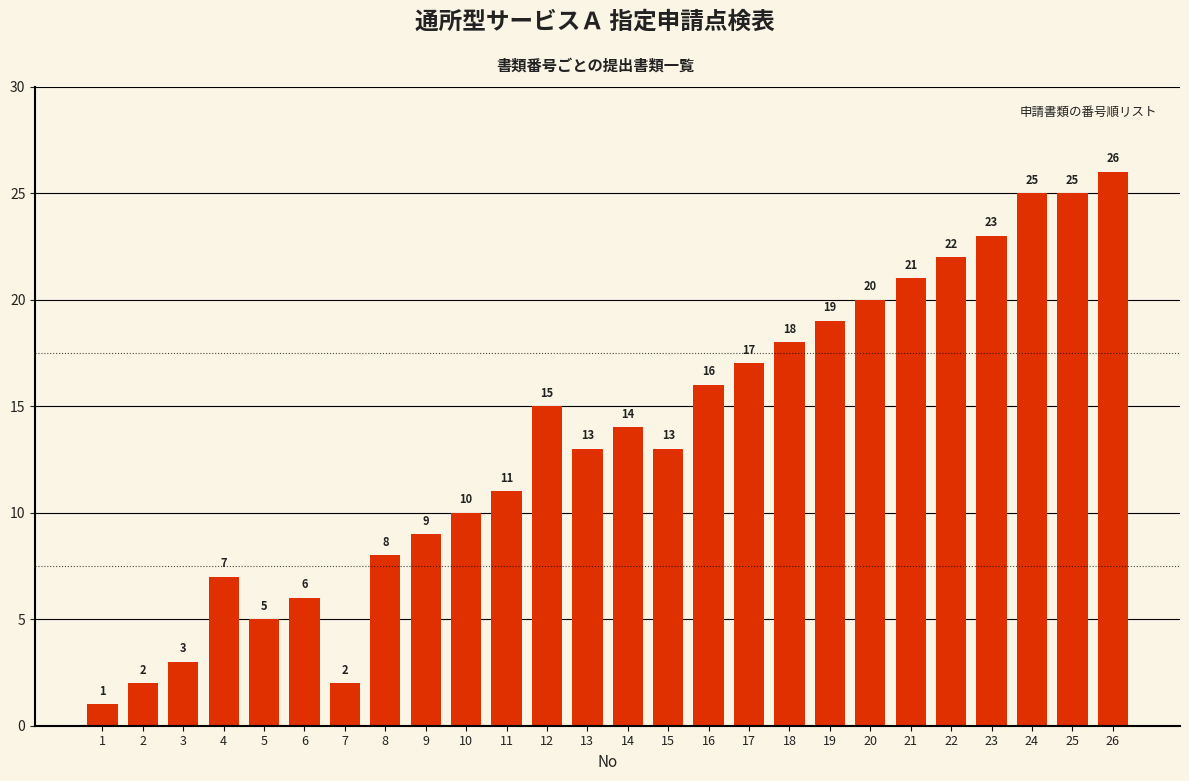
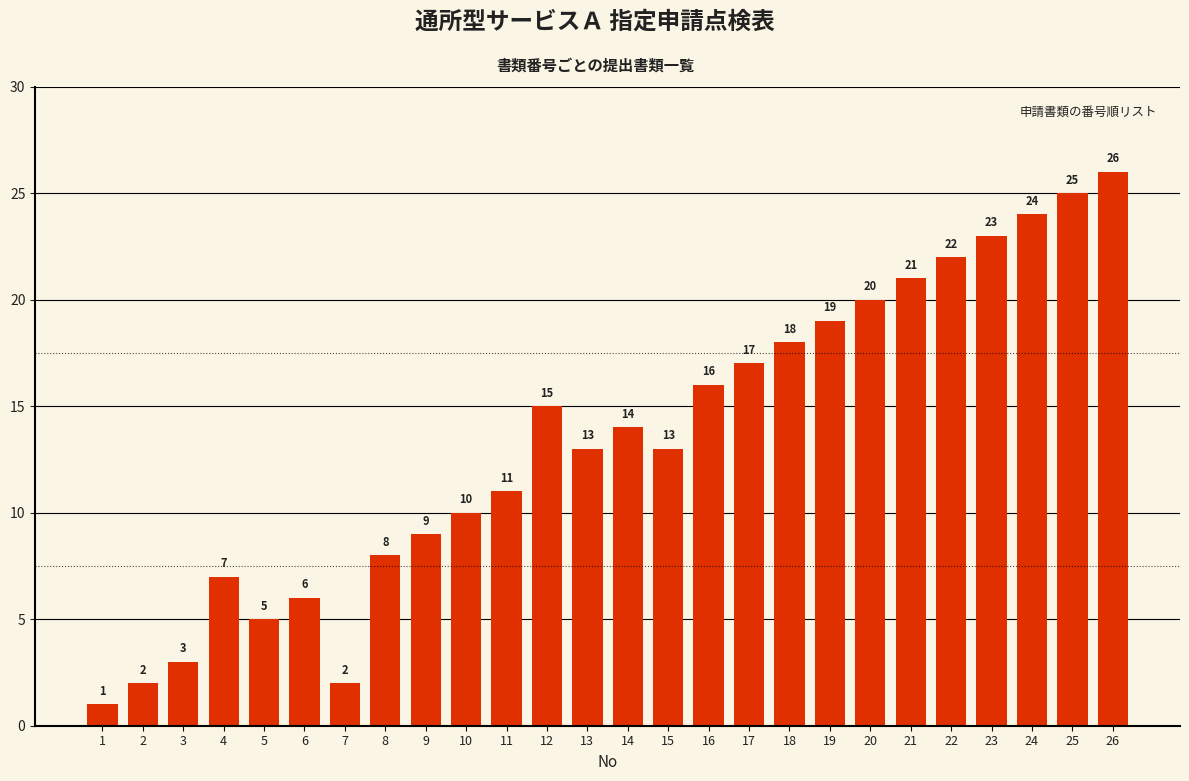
  {
    "1": 1,
    "2": 2,
    "3": 3,
    "4": 7,
    "5": 5,
    "6": 6,
    "7": 2,
    "8": 8,
    "9": 9,
    "10": 10,
    "11": 11,
    "12": 15,
    "13": 13,
    "14": 14,
    "15": 13,
    "16": 16,
    "17": 17,
    "18": 18,
    "19": 19,
    "20": 20,
    "21": 21,
    "22": 22,
    "23": 23,
-   "24": 25,
+   "24": 24,
    "25": 25,
    "26": 26
  }
